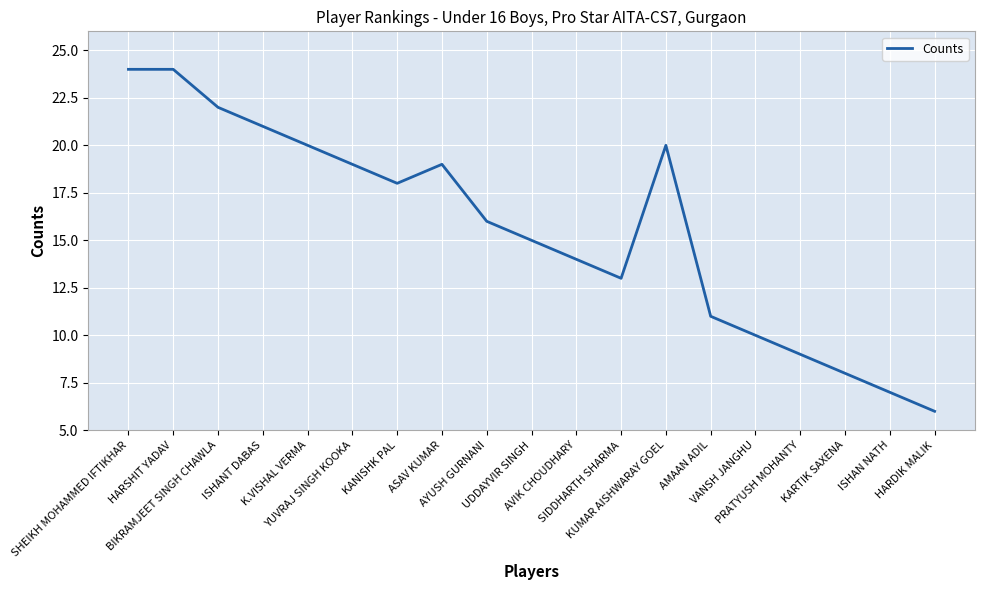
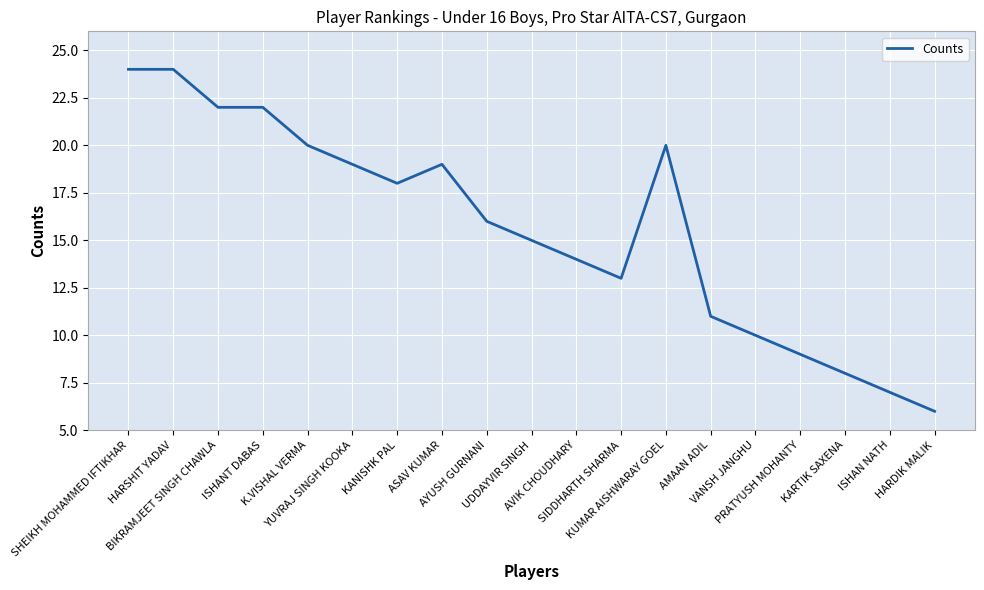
  {
    "SHEIKH MOHAMMED IFTIKHAR": 24,
    "HARSHIT YADAV": 24,
    "BIKRAMJEET SINGH CHAWLA": 22,
-   "ISHANT DABAS": 21,
+   "ISHANT DABAS": 22,
    "K.VISHAL VERMA": 20,
    "YUVRAJ SINGH KOOKA": 19,
    "KANISHK PAL": 18,
    "ASAV KUMAR": 19,
    "AYUSH GURNANI": 16,
    "UDDAYVIR SINGH": 15,
    "AVIK CHOUDHARY": 14,
    "SIDDHARTH SHARMA": 13,
    "KUMAR AISHWARAY GOEL": 20,
    "AMAAN ADIL": 11,
    "VANSH JANGHU": 10,
    "PRATYUSH MOHANTY": 9,
    "KARTIK SAXENA": 8,
    "ISHAN NATH": 7,
    "HARDIK MALIK": 6
  }
